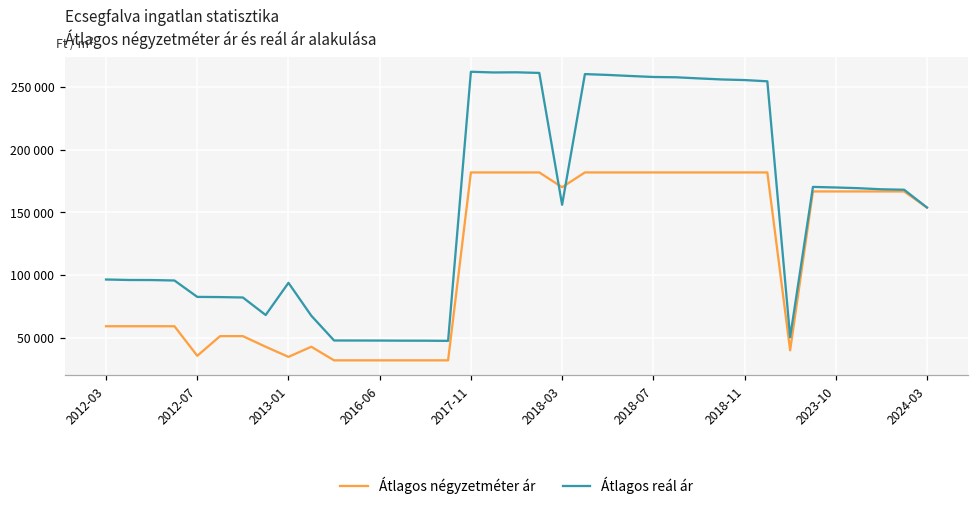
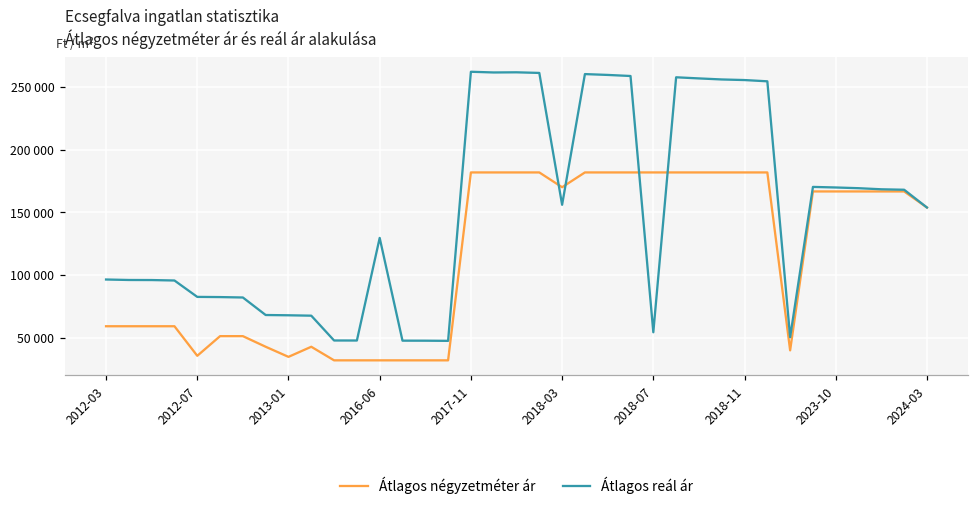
  {
    "Átlagos négyzetméter ár": {
      "2012-03": 59000,
      "2012-07": 36000,
      "2013-01": 35000,
      "2016-06": 32000,
      "2017-11": 182000,
      "2018-03": 170000,
      "2018-07": 182000,
      "2018-11": 182000,
      "2023-10": 167000
    },
    "Átlagos reál ár": {
      "2012-03": 96000,
      "2012-07": 83000,
-     "2013-01": 94000,
-     "2016-06": 48000,
+     "2013-01": 68000,
+     "2016-06": 130000,
      "2017-11": 262000,
      "2018-03": 156000,
-     "2018-07": 258000,
+     "2018-07": 54000,
      "2018-11": 255000,
      "2023-10": 170000
    }
  }
